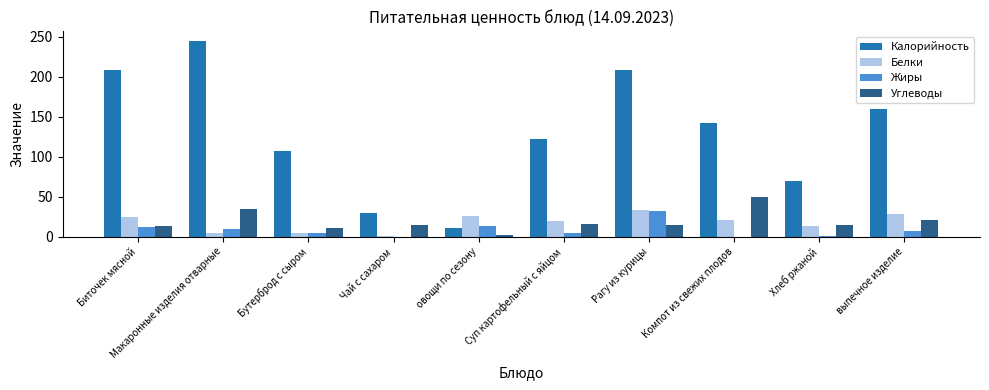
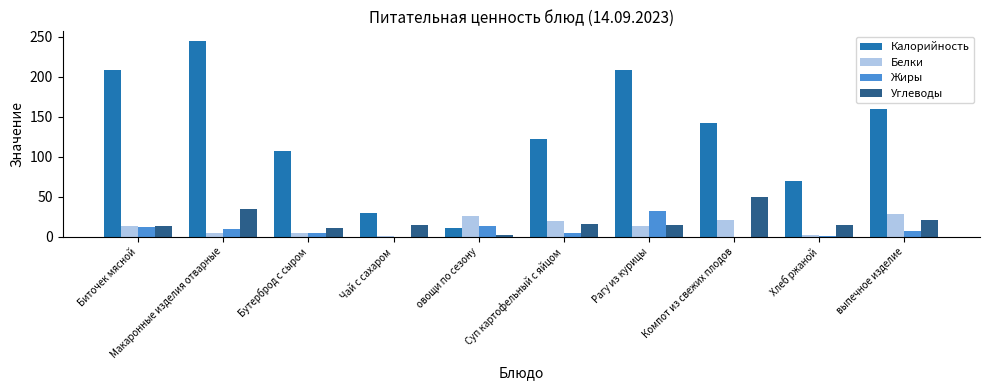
  {
    "Белки": {
-     "Биточек мясной": 20,
+     "Биточек мясной": 10,
      "Макаронные изделия отварные": 10,
      "Бутерброд с сыром": 10,
      "овощи по сезону": 30,
      "Суп картофельный с яйцом": 20,
-     "Рагу из курицы": 30,
+     "Рагу из курицы": 10,
      "Компот из свежих плодов": 20,
-     "Хлеб ржаной": 10,
+     "Хлеб ржаной": 0,
      "выпечное изделие": 30
    },
    "Жиры": {
      "Биточек мясной": 10,
      "Макаронные изделия отварные": 10,
      "Бутерброд с сыром": 10,
      "овощи по сезону": 10,
      "Суп картофельный с яйцом": 0,
      "Рагу из курицы": 30,
      "Компот из свежих плодов": 0,
      "выпечное изделие": 10
    }
  }
